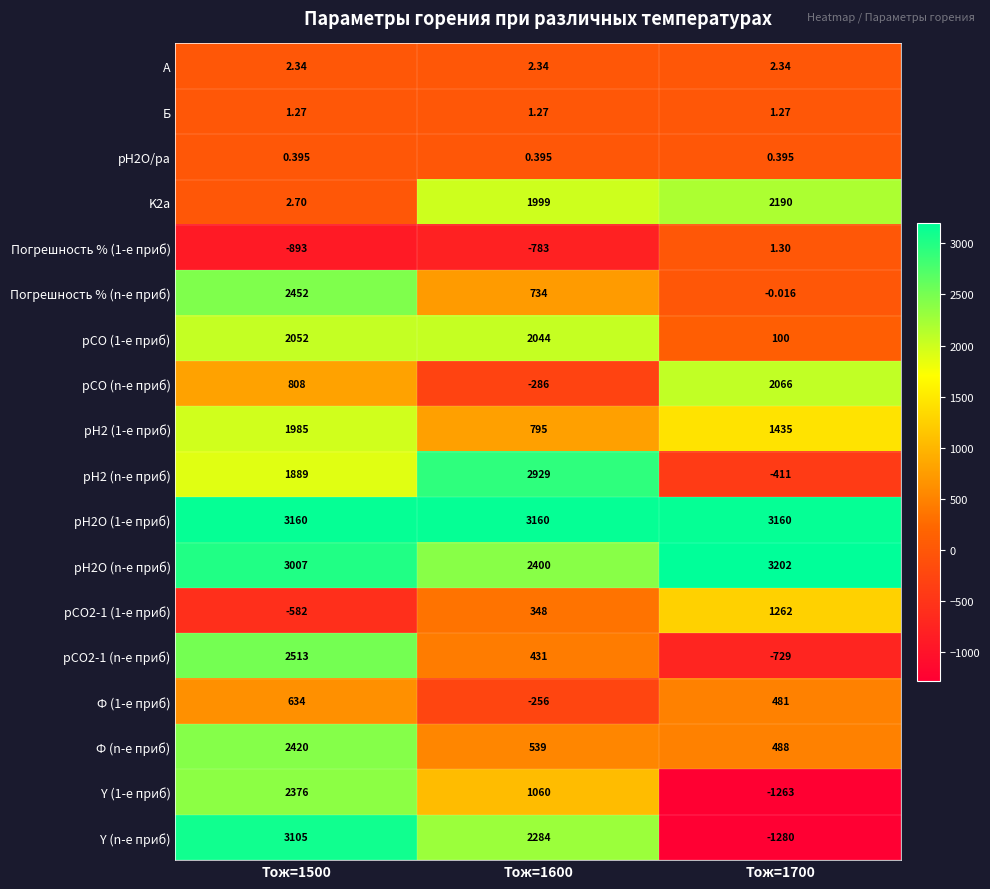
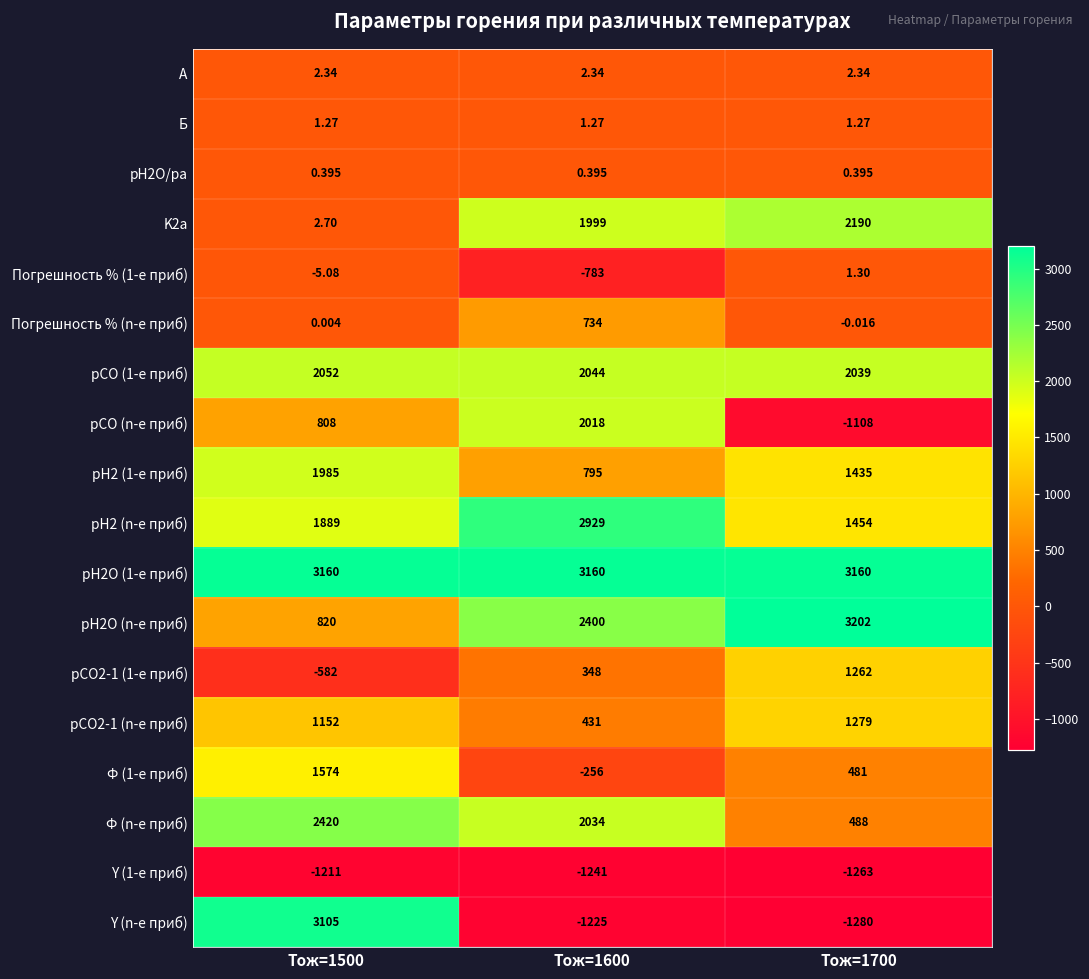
  {
    "А": {
      "Tож=1500": 2.34,
      "Tож=1600": 2.34,
      "Tож=1700": 2.34
    },
    "Б": {
      "Tож=1500": 1.27,
      "Tож=1600": 1.27,
      "Tож=1700": 1.27
    },
    "pH2O/pa": {
      "Tож=1500": 0.395,
      "Tож=1600": 0.395,
      "Tож=1700": 0.395
    },
    "K2a": {
      "Tож=1500": 2.70,
      "Tож=1600": 1999,
      "Tож=1700": 2190
    },
    "Погрешность % (1-е приб)": {
-     "Tож=1500": -893,
+     "Tож=1500": -5.08,
      "Tож=1600": -783,
      "Tож=1700": 1.30
    },
    "Погрешность % (n-е приб)": {
-     "Tож=1500": 2452,
+     "Tож=1500": 0.004,
      "Tож=1600": 734,
      "Tож=1700": -0.016
    },
    "pСO (1-е приб)": {
      "Tож=1500": 2052,
      "Tож=1600": 2044,
-     "Tож=1700": 100
+     "Tож=1700": 2039
    },
    "pСO (n-е приб)": {
      "Tож=1500": 808,
-     "Tож=1600": -286,
-     "Tож=1700": 2066
+     "Tож=1600": 2018,
+     "Tож=1700": -1108
    },
    "pH2 (1-е приб)": {
      "Tож=1500": 1985,
      "Tож=1600": 795,
      "Tож=1700": 1435
    },
    "pH2 (n-е приб)": {
      "Tож=1500": 1889,
      "Tож=1600": 2929,
-     "Tож=1700": -411
+     "Tож=1700": 1454
    },
    "pH2O (1-е приб)": {
      "Tож=1500": 3160,
      "Tож=1600": 3160,
      "Tож=1700": 3160
    },
    "pH2O (n-е приб)": {
-     "Tож=1500": 3007,
+     "Tож=1500": 820,
      "Tож=1600": 2400,
      "Tож=1700": 3202
    },
    "pСO2-1 (1-е приб)": {
      "Tож=1500": -582,
      "Tож=1600": 348,
      "Tож=1700": 1262
    },
    "pСO2-1 (n-е приб)": {
-     "Tож=1500": 2513,
+     "Tож=1500": 1152,
      "Tож=1600": 431,
-     "Tож=1700": -729
+     "Tож=1700": 1279
    },
    "Ф (1-е приб)": {
-     "Tож=1500": 634,
+     "Tож=1500": 1574,
      "Tож=1600": -256,
      "Tож=1700": 481
    },
    "Ф (n-е приб)": {
      "Tож=1500": 2420,
-     "Tож=1600": 539,
+     "Tож=1600": 2034,
      "Tож=1700": 488
    },
    "Y (1-е приб)": {
-     "Tож=1500": 2376,
-     "Tож=1600": 1060,
+     "Tож=1500": -1211,
+     "Tож=1600": -1241,
      "Tож=1700": -1263
    },
    "Y (n-е приб)": {
      "Tож=1500": 3105,
-     "Tож=1600": 2284,
+     "Tож=1600": -1225,
      "Tож=1700": -1280
    }
  }
